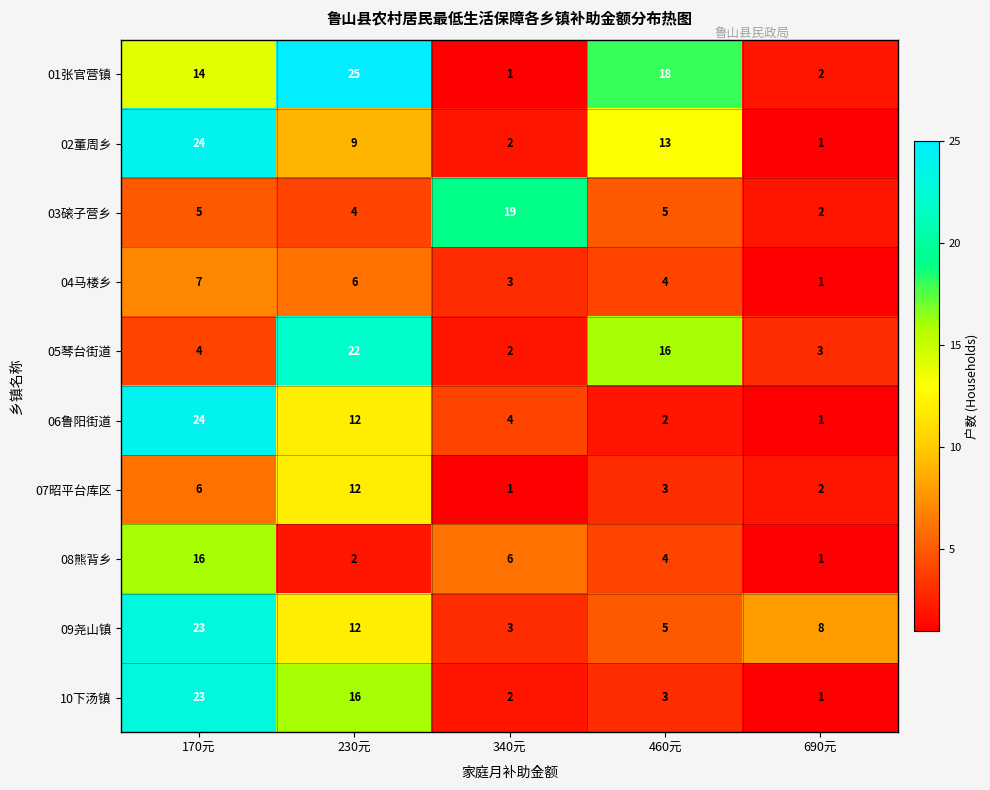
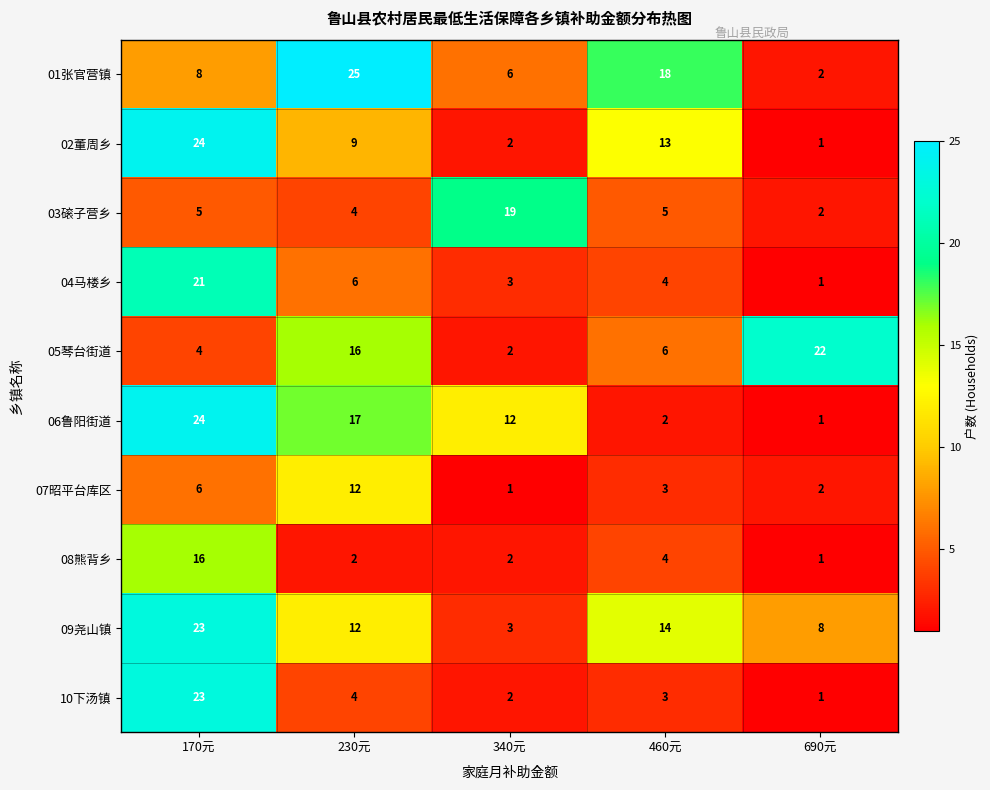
  {
    "01张官营镇": {
-     "170元": 14,
+     "170元": 8,
      "230元": 25,
-     "340元": 1,
+     "340元": 6,
      "460元": 18,
      "690元": 2
    },
    "02董周乡": {
      "170元": 24,
      "230元": 9,
      "340元": 2,
      "460元": 13,
      "690元": 1
    },
    "03磙子营乡": {
      "170元": 5,
      "230元": 4,
      "340元": 19,
      "460元": 5,
      "690元": 2
    },
    "04马楼乡": {
-     "170元": 7,
+     "170元": 21,
      "230元": 6,
      "340元": 3,
      "460元": 4,
      "690元": 1
    },
    "05琴台街道": {
      "170元": 4,
-     "230元": 22,
+     "230元": 16,
      "340元": 2,
-     "460元": 16,
-     "690元": 3
+     "460元": 6,
+     "690元": 22
    },
    "06鲁阳街道": {
      "170元": 24,
-     "230元": 12,
-     "340元": 4,
+     "230元": 17,
+     "340元": 12,
      "460元": 2,
      "690元": 1
    },
    "07昭平台库区": {
      "170元": 6,
      "230元": 12,
      "340元": 1,
      "460元": 3,
      "690元": 2
    },
    "08熊背乡": {
      "170元": 16,
      "230元": 2,
-     "340元": 6,
+     "340元": 2,
      "460元": 4,
      "690元": 1
    },
    "09尧山镇": {
      "170元": 23,
      "230元": 12,
      "340元": 3,
-     "460元": 5,
+     "460元": 14,
      "690元": 8
    },
    "10下汤镇": {
      "170元": 23,
-     "230元": 16,
+     "230元": 4,
      "340元": 2,
      "460元": 3,
      "690元": 1
    }
  }
